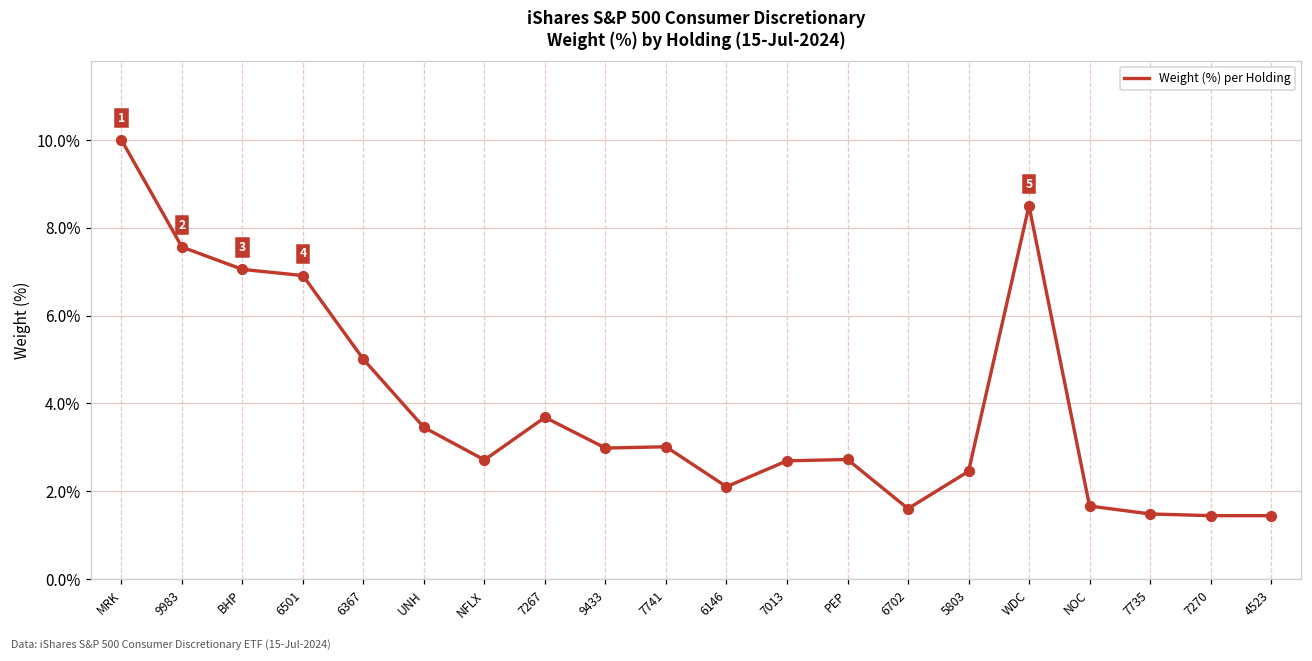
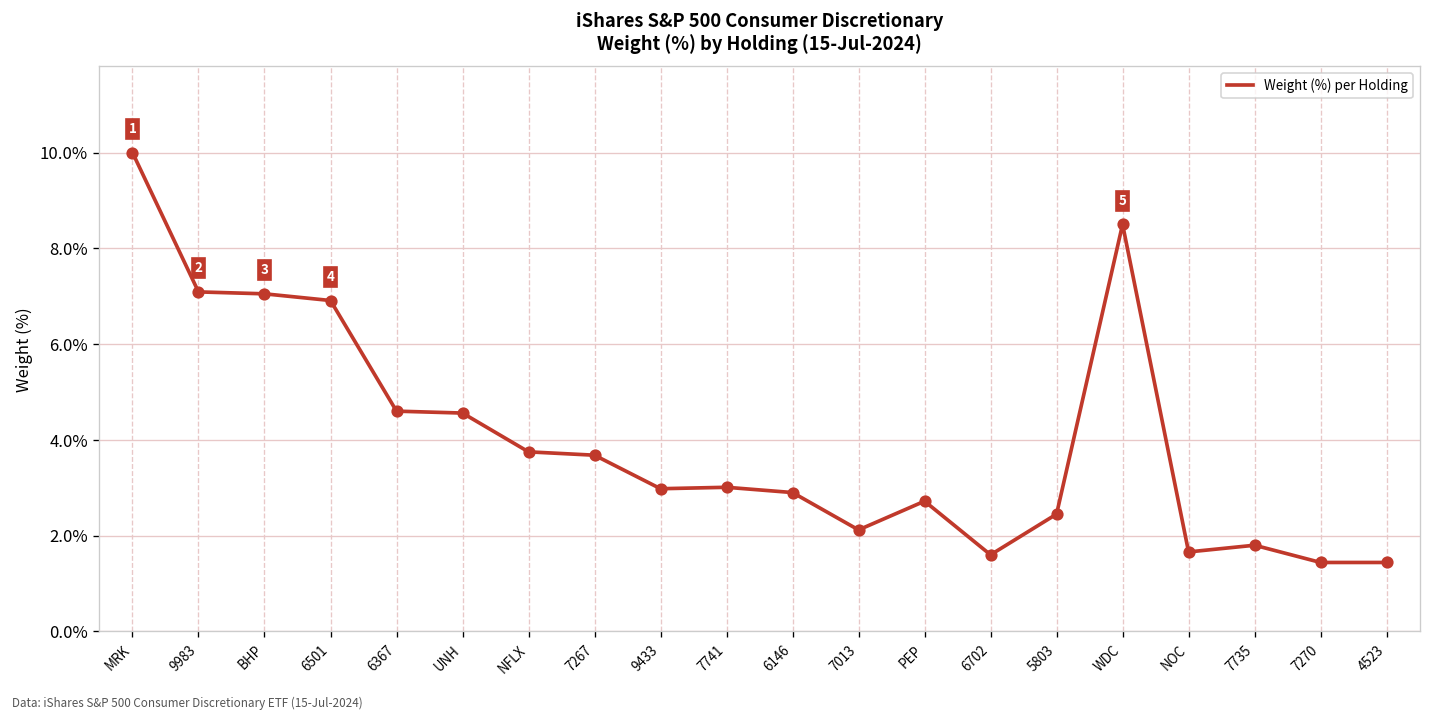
  {
-   "9983": "7.6%",
-   "6367": "5.0%",
-   "UNH": "3.5%",
-   "NFLX": "2.7%",
+   "9983": "7.1%",
+   "6367": "4.6%",
+   "UNH": "4.6%",
+   "NFLX": "3.8%",
    "7267": "3.7%",
    "9433": "3.0%",
    "7741": "3.0%",
-   "6146": "2.1%",
-   "7013": "2.7%",
+   "6146": "2.9%",
+   "7013": "2.1%",
    "PEP": "2.7%",
    "6702": "1.6%",
    "5803": "2.5%",
    "NOC": "1.7%",
-   "7735": "1.5%",
+   "7735": "1.8%",
    "7270": "1.4%",
    "4523": "1.4%"
  }
